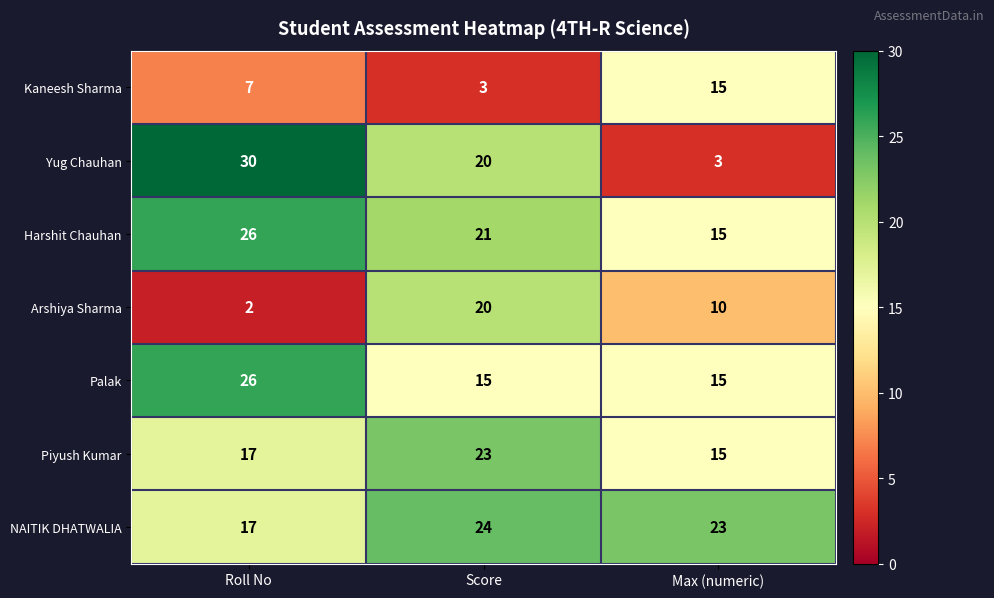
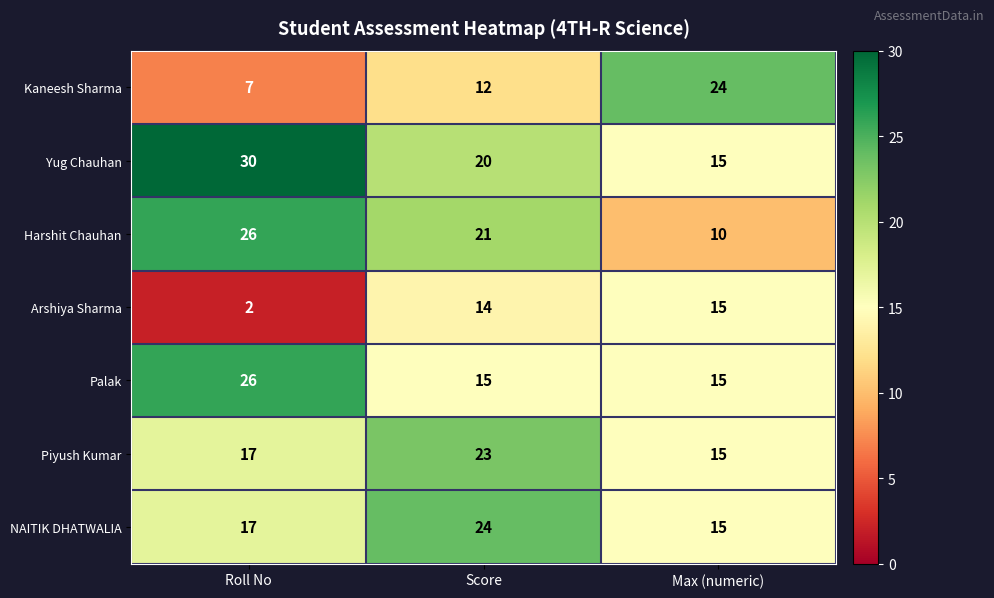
  {
    "Kaneesh Sharma": {
      "Roll No": 7,
-     "Score": 3,
-     "Max (numeric)": 15
+     "Score": 12,
+     "Max (numeric)": 24
    },
    "Yug Chauhan": {
      "Roll No": 30,
      "Score": 20,
-     "Max (numeric)": 3
+     "Max (numeric)": 15
    },
    "Harshit Chauhan": {
      "Roll No": 26,
      "Score": 21,
-     "Max (numeric)": 15
+     "Max (numeric)": 10
    },
    "Arshiya Sharma": {
      "Roll No": 2,
-     "Score": 20,
-     "Max (numeric)": 10
+     "Score": 14,
+     "Max (numeric)": 15
    },
    "Palak": {
      "Roll No": 26,
      "Score": 15,
      "Max (numeric)": 15
    },
    "Piyush Kumar": {
      "Roll No": 17,
      "Score": 23,
      "Max (numeric)": 15
    },
    "NAITIK DHATWALIA": {
      "Roll No": 17,
      "Score": 24,
-     "Max (numeric)": 23
+     "Max (numeric)": 15
    }
  }
